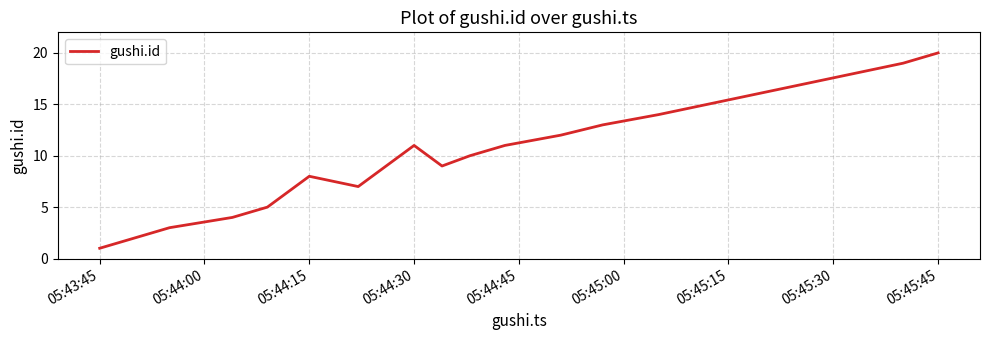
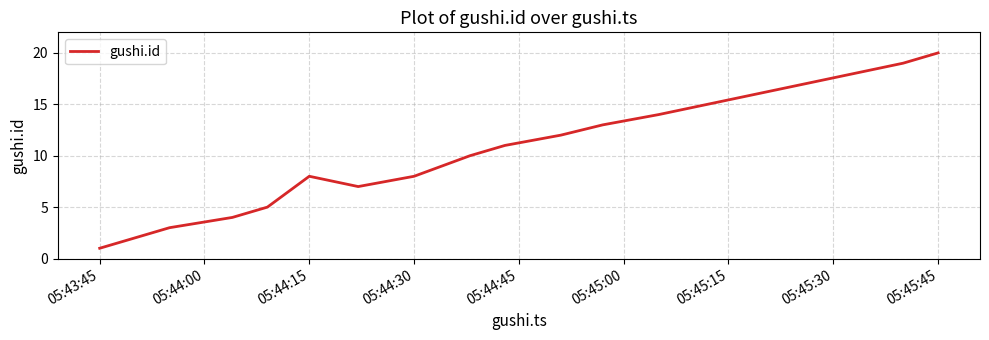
  {
    "05:43:45": 1,
    "05:44:15": 8,
-   "05:44:30": 11,
+   "05:44:30": 8,
    "05:45:45": 20
  }
